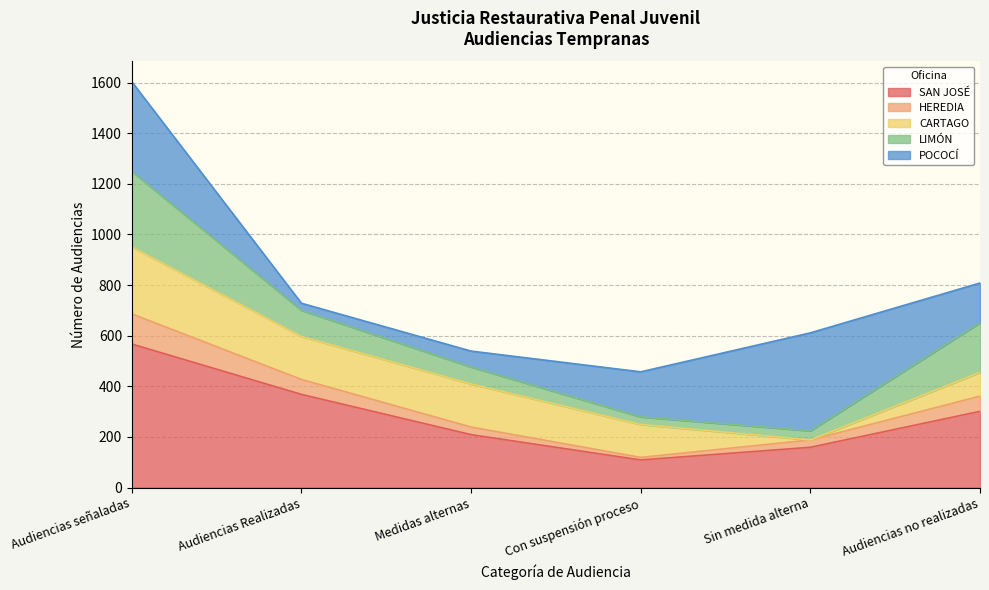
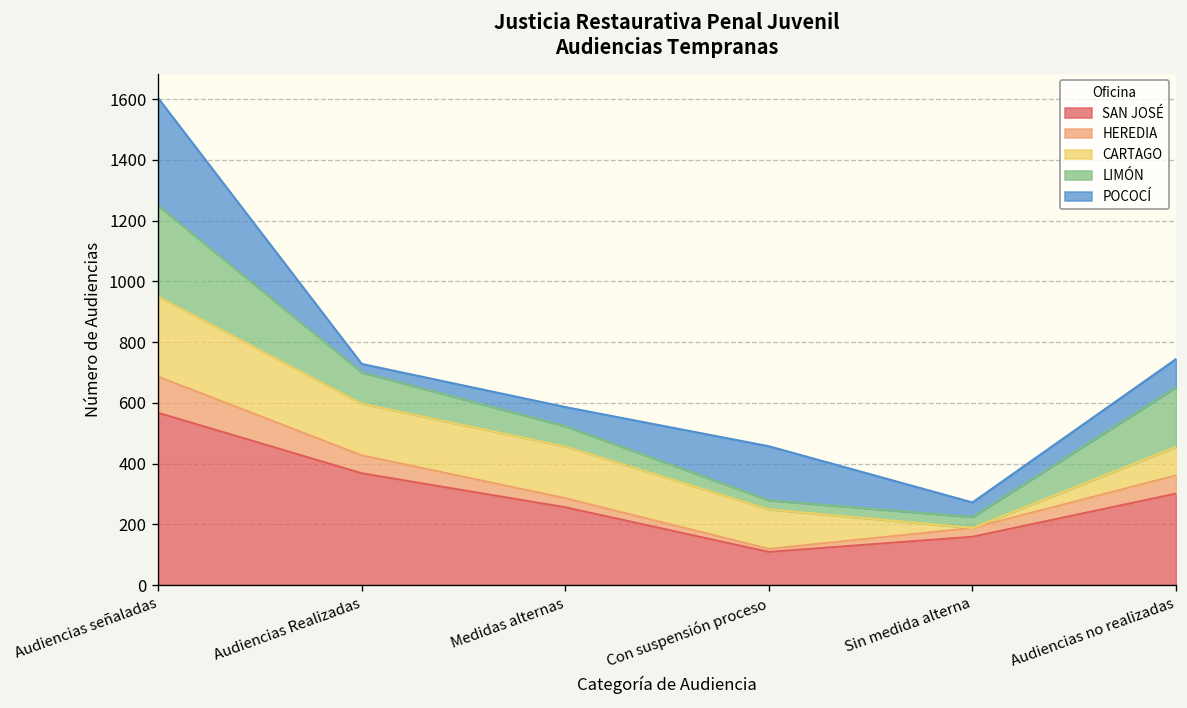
  {
    "SAN JOSÉ": {
      "Audiencias señaladas": 570,
      "Audiencias Realizadas": 370,
-     "Medidas alternas": 210,
+     "Medidas alternas": 260,
      "Sin medida alterna": 160,
      "Audiencias no realizadas": 300
    },
    "LIMÓN": {
      "Audiencias señaladas": 300,
      "Audiencias Realizadas": 100,
      "Medidas alternas": 70,
      "Con suspensión proceso": 30,
      "Sin medida alterna": 40,
      "Audiencias no realizadas": 200
    },
    "POCOCÍ": {
      "Audiencias señaladas": 350,
      "Audiencias Realizadas": 30,
      "Medidas alternas": 60,
      "Con suspensión proceso": 180,
-     "Sin medida alterna": 390,
-     "Audiencias no realizadas": 160
+     "Sin medida alterna": 50,
+     "Audiencias no realizadas": 90
    }
  }
